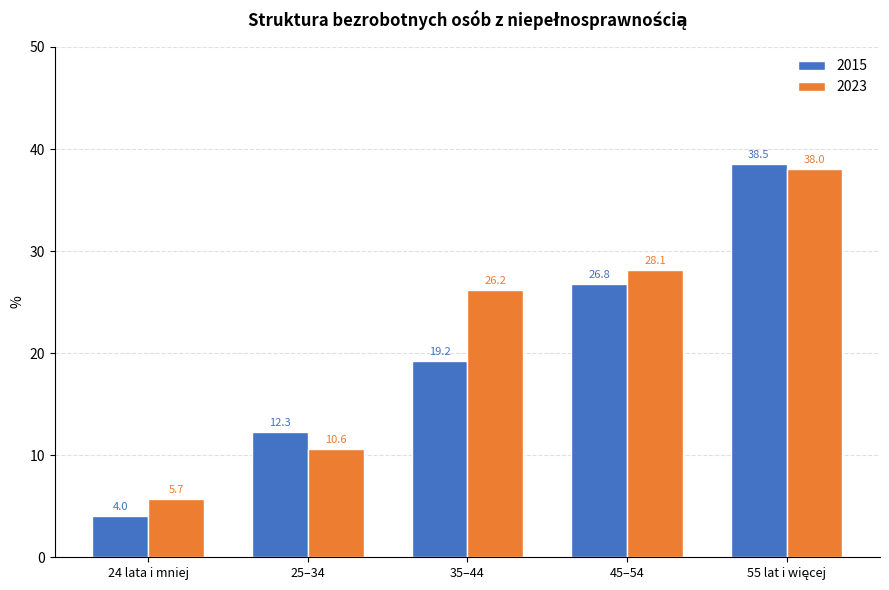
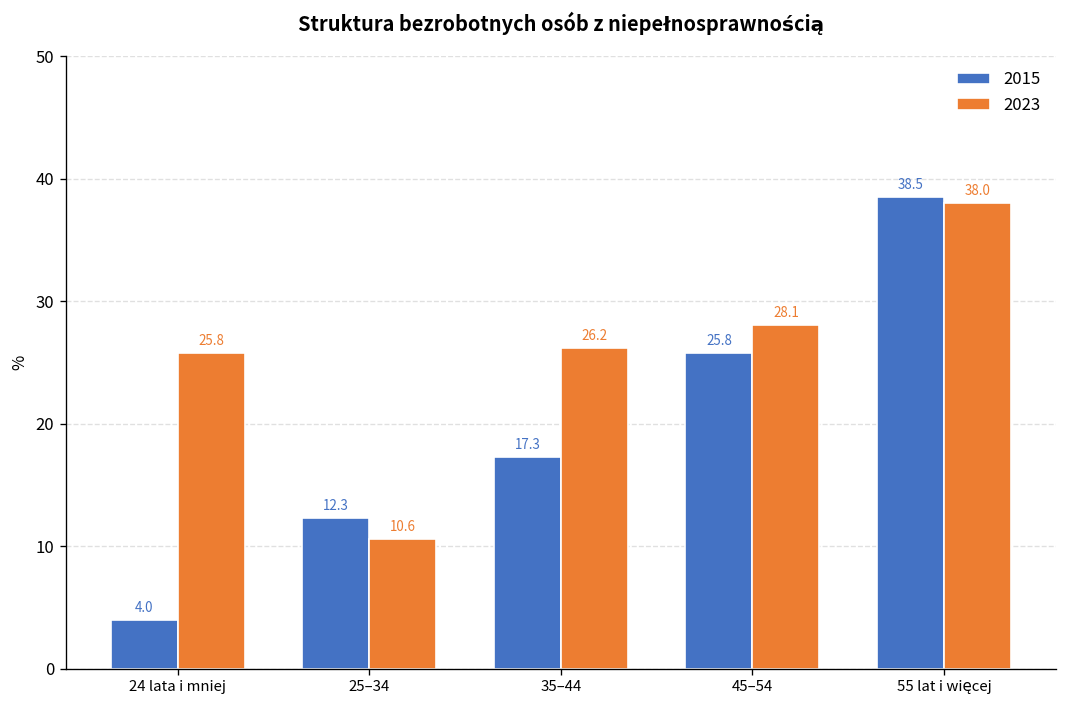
  {
    "2015": {
      "24 lata i mniej": 4.0,
      "25–34": 12.3,
-     "35–44": 19.2,
-     "45–54": 26.8,
+     "35–44": 17.3,
+     "45–54": 25.8,
      "55 lat i więcej": 38.5
    },
    "2023": {
-     "24 lata i mniej": 5.7,
+     "24 lata i mniej": 25.8,
      "25–34": 10.6,
      "35–44": 26.2,
      "45–54": 28.1,
      "55 lat i więcej": 38.0
    }
  }
